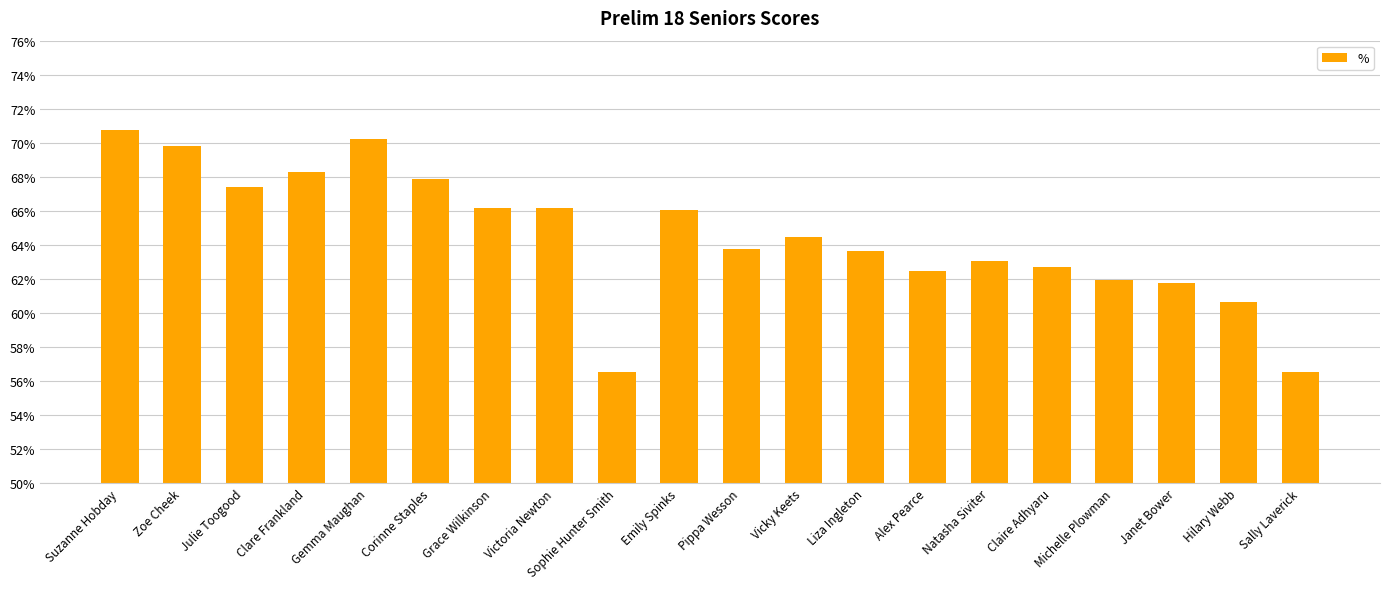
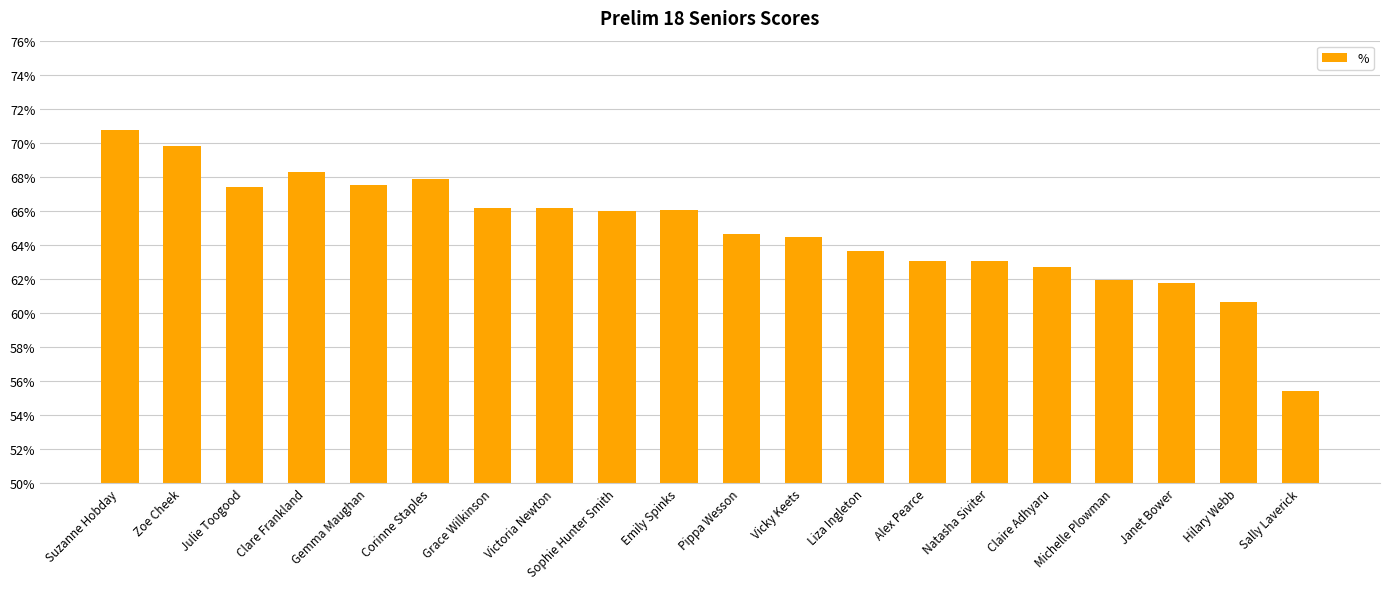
  {
    "Suzanne Hobday": "70.8%",
    "Zoe Cheek": "69.8%",
    "Julie Toogood": "67.4%",
    "Clare Frankland": "68.3%",
-   "Gemma Maughan": "70.2%",
+   "Gemma Maughan": "67.5%",
    "Corinne Staples": "67.9%",
    "Grace Wilkinson": "66.2%",
    "Victoria Newton": "66.2%",
-   "Sophie Hunter Smith": "56.5%",
+   "Sophie Hunter Smith": "66.0%",
    "Emily Spinks": "66.1%",
-   "Pippa Wesson": "63.8%",
+   "Pippa Wesson": "64.6%",
    "Vicky Keets": "64.5%",
    "Liza Ingleton": "63.7%",
-   "Alex Pearce": "62.4%",
+   "Alex Pearce": "63.1%",
    "Natasha Siviter": "63.1%",
    "Claire Adhyaru": "62.7%",
    "Michelle Plowman": "61.9%",
    "Janet Bower": "61.7%",
    "Hilary Webb": "60.7%",
-   "Sally Laverick": "56.5%"
+   "Sally Laverick": "55.4%"
  }
